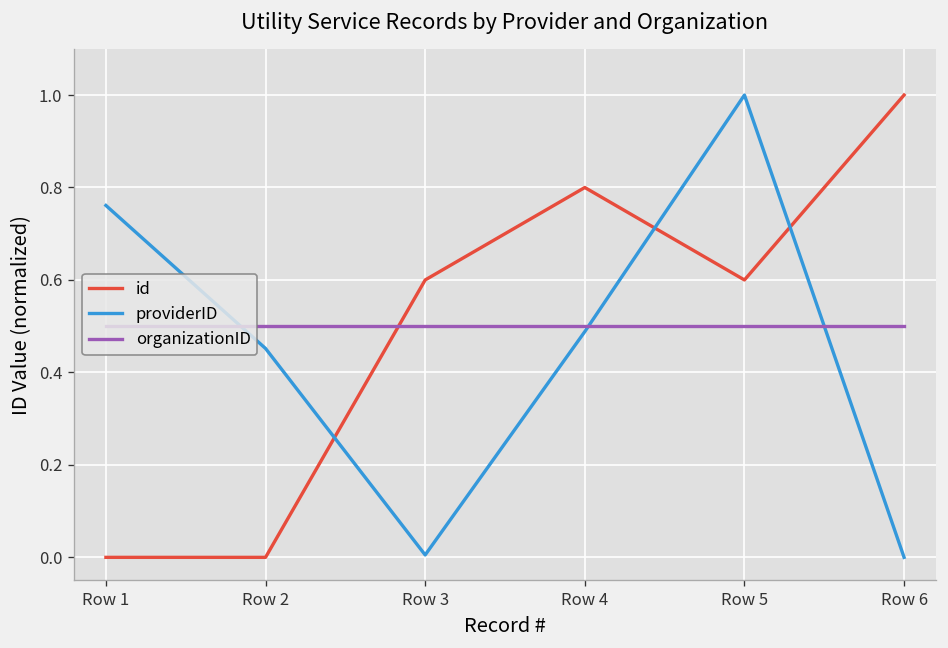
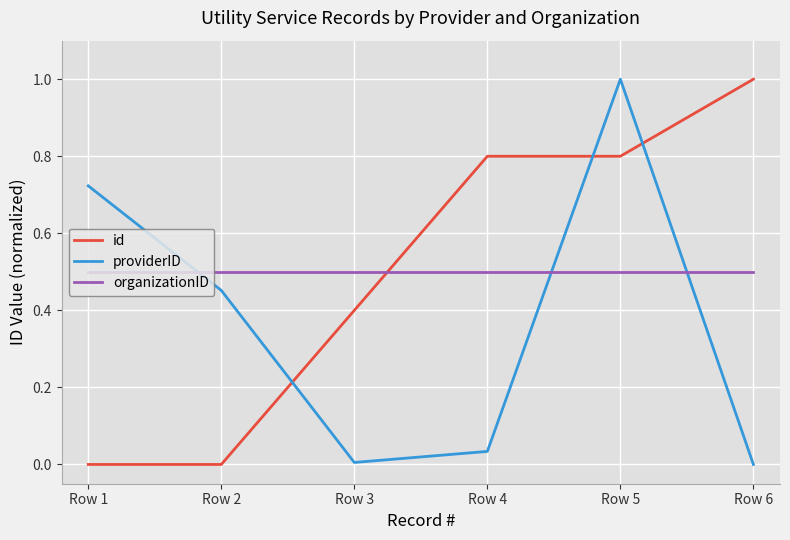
  {
    "id": {
      "Row 1": 0.00,
      "Row 2": 0.00,
-     "Row 3": 0.60,
+     "Row 3": 0.40,
      "Row 4": 0.80,
-     "Row 5": 0.60,
+     "Row 5": 0.80,
      "Row 6": 1.00
    },
    "providerID": {
-     "Row 1": 0.76,
+     "Row 1": 0.72,
      "Row 2": 0.45,
      "Row 3": 0.01,
-     "Row 4": 0.49,
+     "Row 4": 0.03,
      "Row 5": 1.00,
      "Row 6": 0.00
    },
    "organizationID": {
      "Row 2": 0.50,
      "Row 3": 0.50,
      "Row 4": 0.50,
      "Row 5": 0.50,
      "Row 6": 0.50
    }
  }
